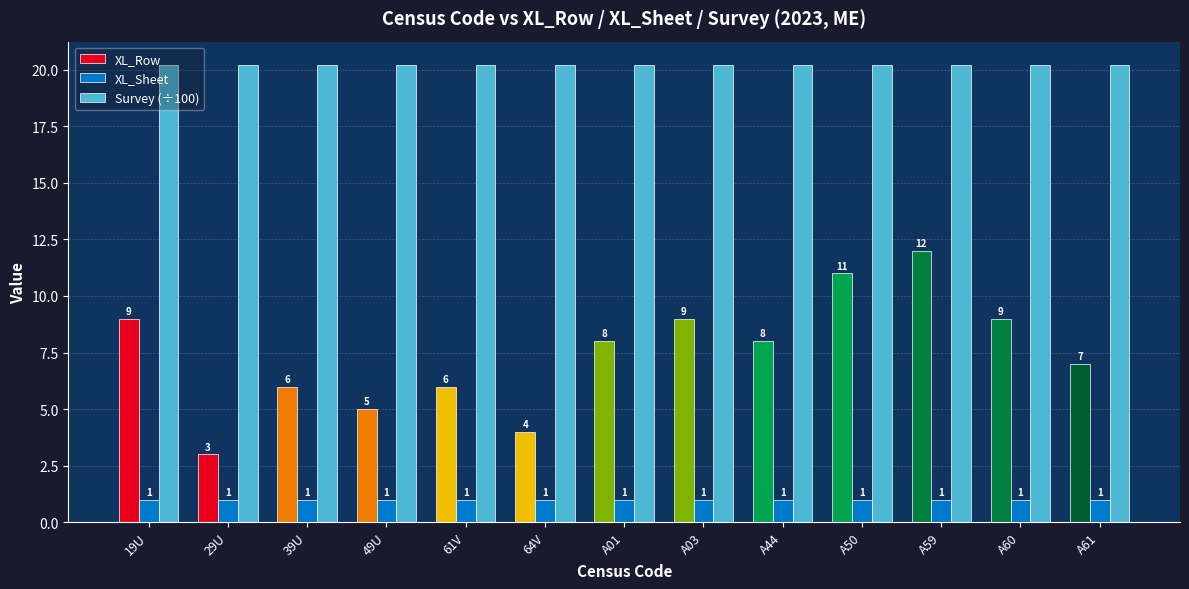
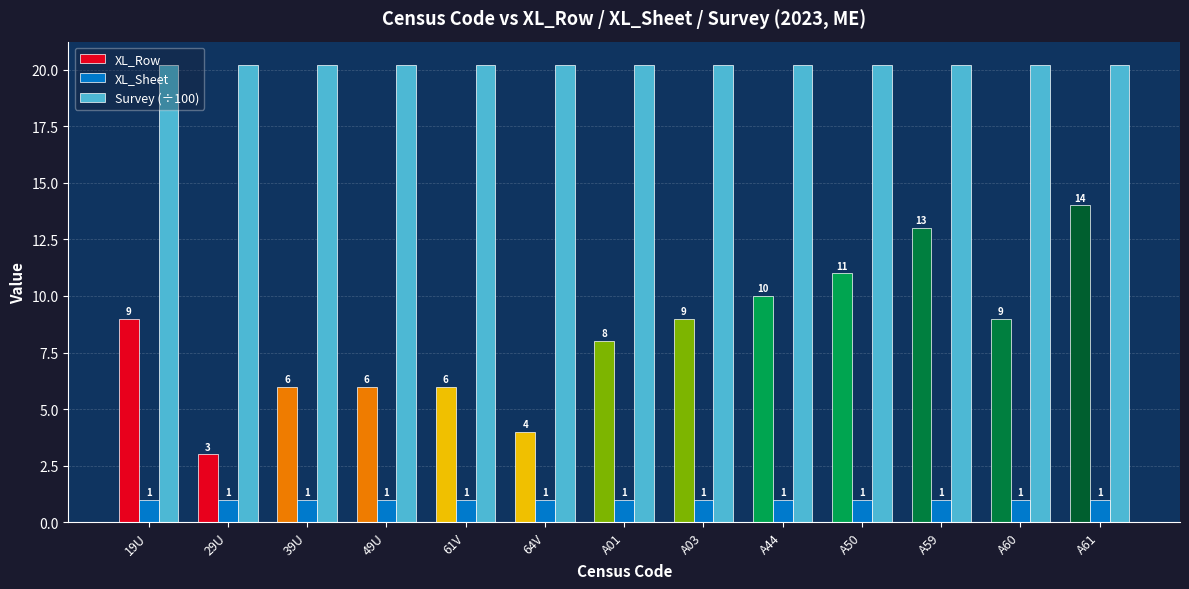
  {
    "XL_Row": {
      "19U": 9,
      "29U": 3,
      "39U": 6,
-     "49U": 5,
+     "49U": 6,
      "61V": 6,
      "64V": 4,
      "A01": 8,
      "A03": 9,
-     "A44": 8,
+     "A44": 10,
      "A50": 11,
-     "A59": 12,
+     "A59": 13,
      "A60": 9,
-     "A61": 7
+     "A61": 14
    },
    "XL_Sheet": {
      "19U": 1,
      "29U": 1,
      "39U": 1,
      "49U": 1,
      "61V": 1,
      "64V": 1,
      "A01": 1,
      "A03": 1,
      "A44": 1,
      "A50": 1,
      "A59": 1,
      "A60": 1,
      "A61": 1
    },
    "Survey (÷100)": {
      "29U": 20.2,
      "39U": 20.2,
      "49U": 20.2,
      "61V": 20.2,
      "64V": 20.2,
      "A01": 20.2,
      "A03": 20.2,
      "A44": 20.2,
      "A50": 20.2,
      "A59": 20.2,
      "A60": 20.2,
      "A61": 20.2
    }
  }
